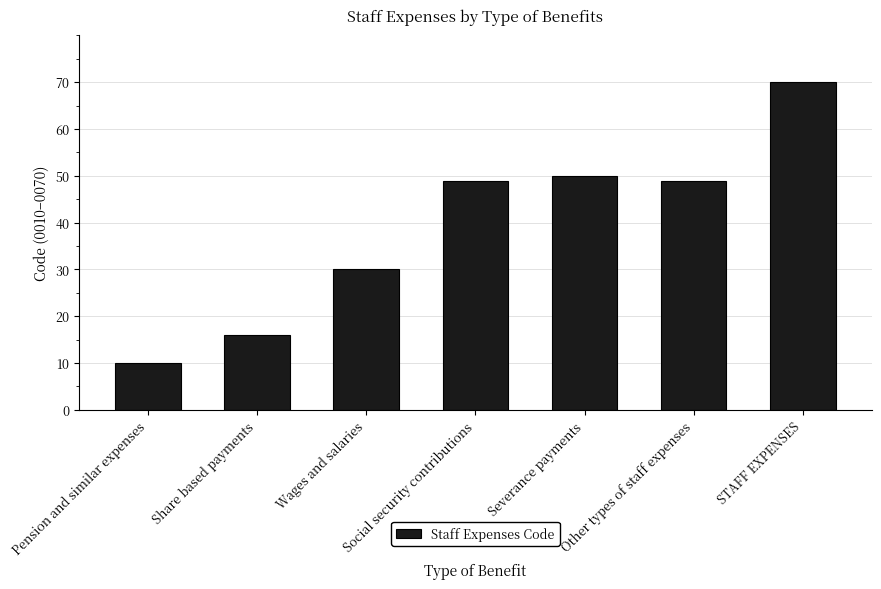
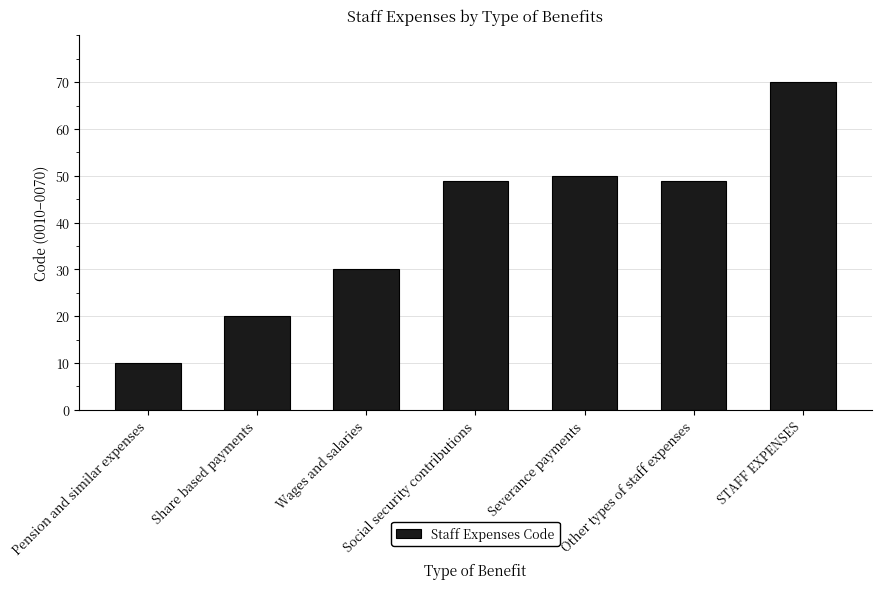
  {
    "Pension and similar expenses": 10,
-   "Share based payments": 16,
+   "Share based payments": 20,
    "Wages and salaries": 30,
    "Social security contributions": 49,
    "Severance payments": 50,
    "Other types of staff expenses": 49,
    "STAFF EXPENSES": 70
  }
